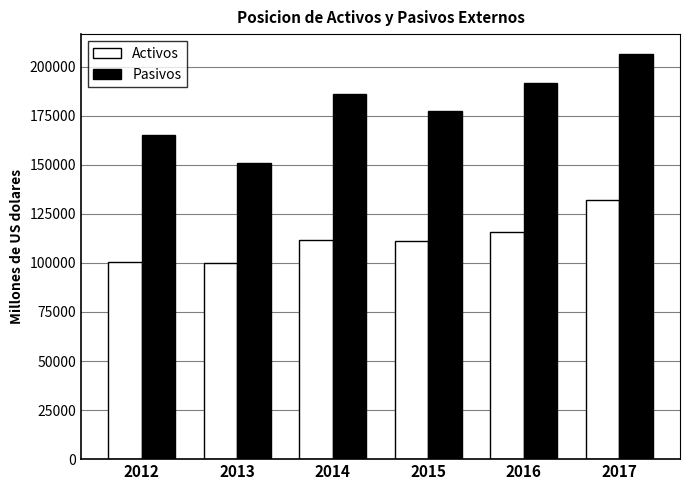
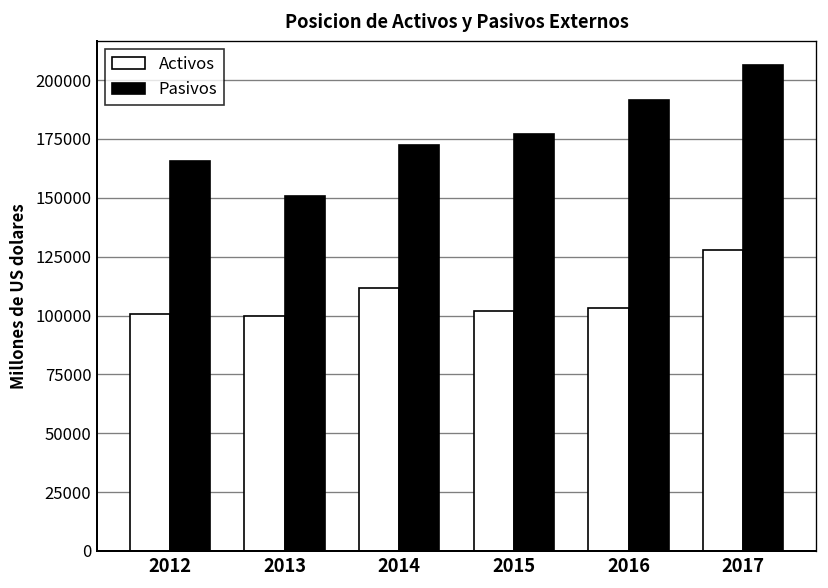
  {
    "Activos": {
      "2012": 101000,
      "2013": 100000,
      "2014": 112000,
-     "2015": 111000,
-     "2016": 116000,
-     "2017": 132000
+     "2015": 102000,
+     "2016": 103000,
+     "2017": 128000
    },
    "Pasivos": {
      "2012": 165000,
      "2013": 151000,
-     "2014": 186000,
+     "2014": 172000,
      "2015": 177000,
      "2016": 192000,
      "2017": 206000
    }
  }
